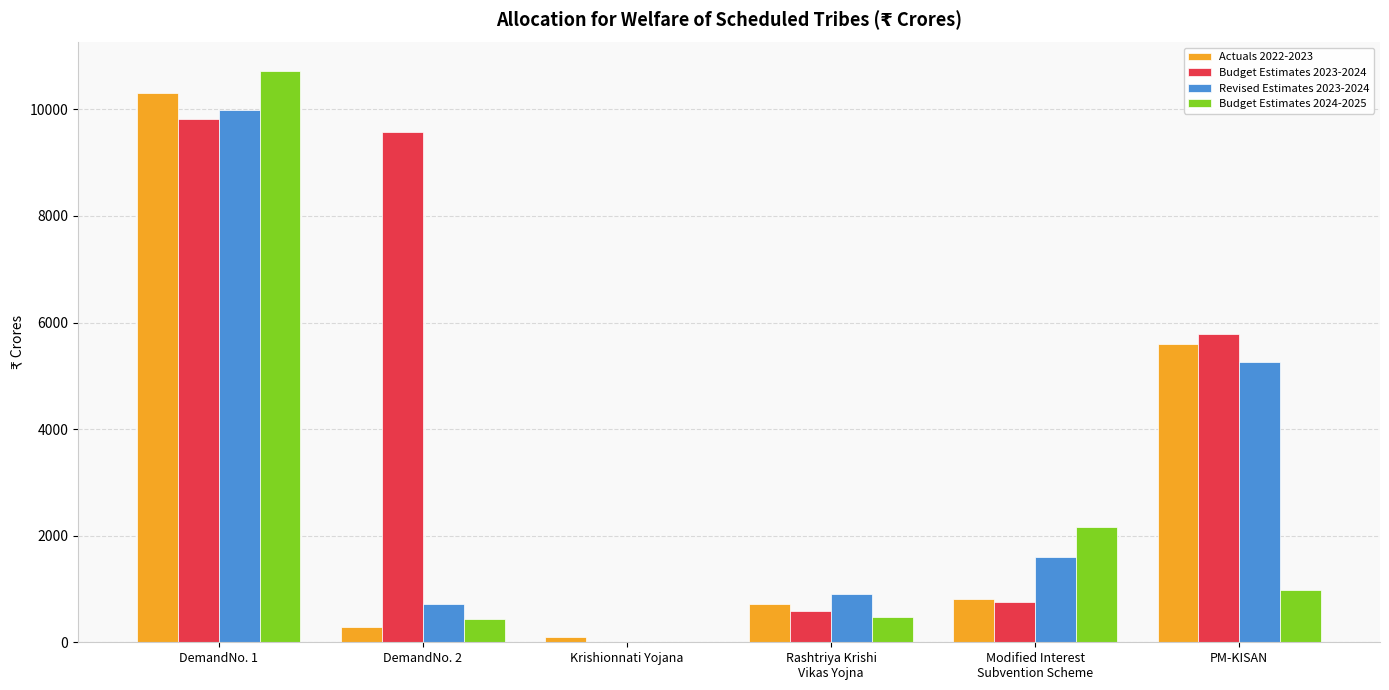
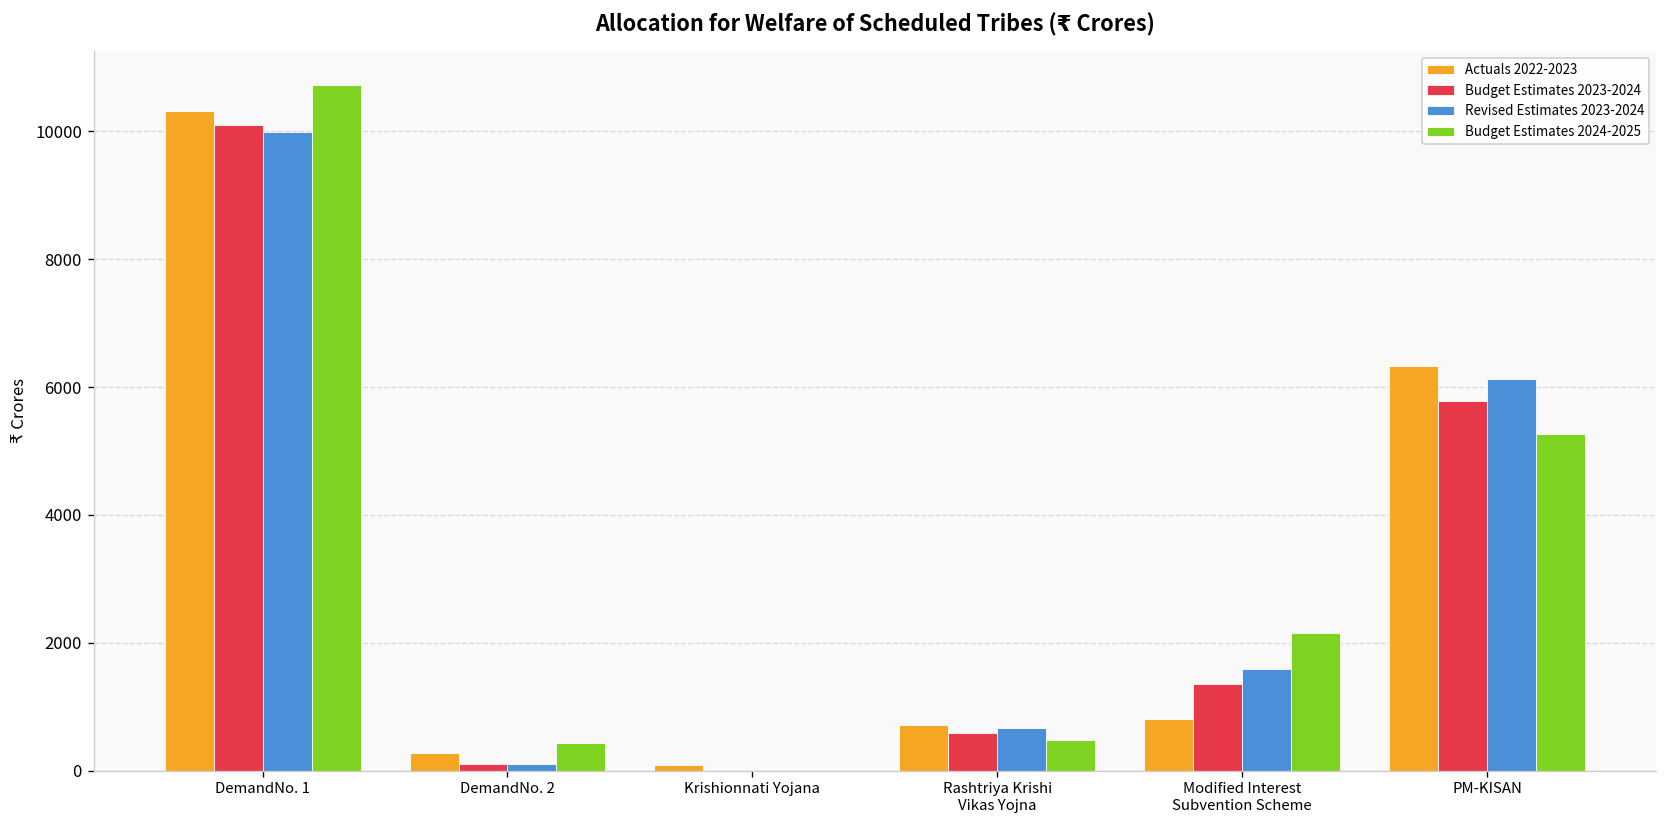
  {
    "Actuals 2022-2023": {
      "DemandNo. 1": 10300,
      "DemandNo. 2": 300,
      "Krishionnati Yojana": 100,
      "Rashtriya Krishi Vikas Yojna": 700,
      "Modified Interest Subvention Scheme": 800,
-     "PM-KISAN": 5600
+     "PM-KISAN": 6300
    },
    "Budget Estimates 2023-2024": {
-     "DemandNo. 1": 9800,
-     "DemandNo. 2": 9600,
+     "DemandNo. 1": 10100,
+     "DemandNo. 2": 100,
      "Krishionnati Yojana": 0,
      "Rashtriya Krishi Vikas Yojna": 600,
-     "Modified Interest Subvention Scheme": 800,
+     "Modified Interest Subvention Scheme": 1400,
      "PM-KISAN": 5800
    },
    "Revised Estimates 2023-2024": {
      "DemandNo. 1": 10000,
-     "DemandNo. 2": 700,
+     "DemandNo. 2": 100,
      "Krishionnati Yojana": 0,
-     "Rashtriya Krishi Vikas Yojna": 900,
+     "Rashtriya Krishi Vikas Yojna": 700,
      "Modified Interest Subvention Scheme": 1600,
-     "PM-KISAN": 5300
+     "PM-KISAN": 6100
    },
    "Budget Estimates 2024-2025": {
      "DemandNo. 1": 10700,
      "DemandNo. 2": 400,
      "Krishionnati Yojana": 0,
      "Rashtriya Krishi Vikas Yojna": 500,
      "Modified Interest Subvention Scheme": 2200,
-     "PM-KISAN": 1000
+     "PM-KISAN": 5300
    }
  }
